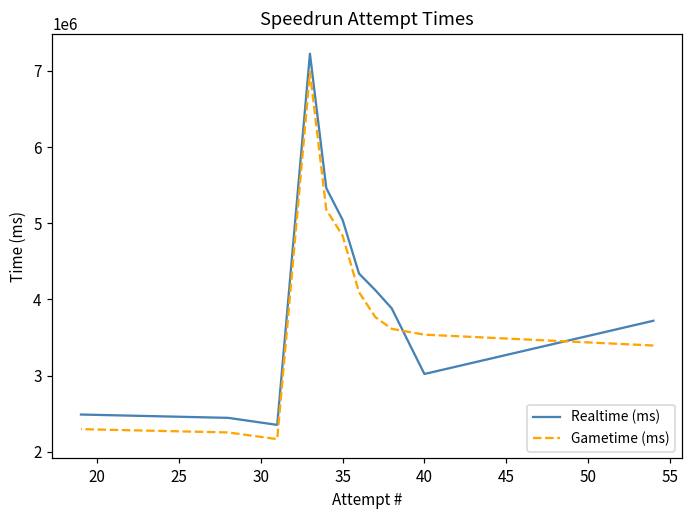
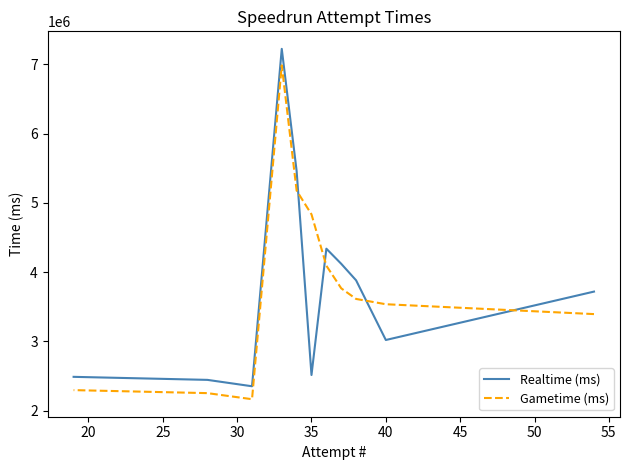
  {
    "Realtime (ms)": {
-     "35": 5000000,
+     "35": 2500000,
      "40": 3000000
    },
    "Gametime (ms)": {
      "35": 4800000,
      "40": 3500000
    }
  }
